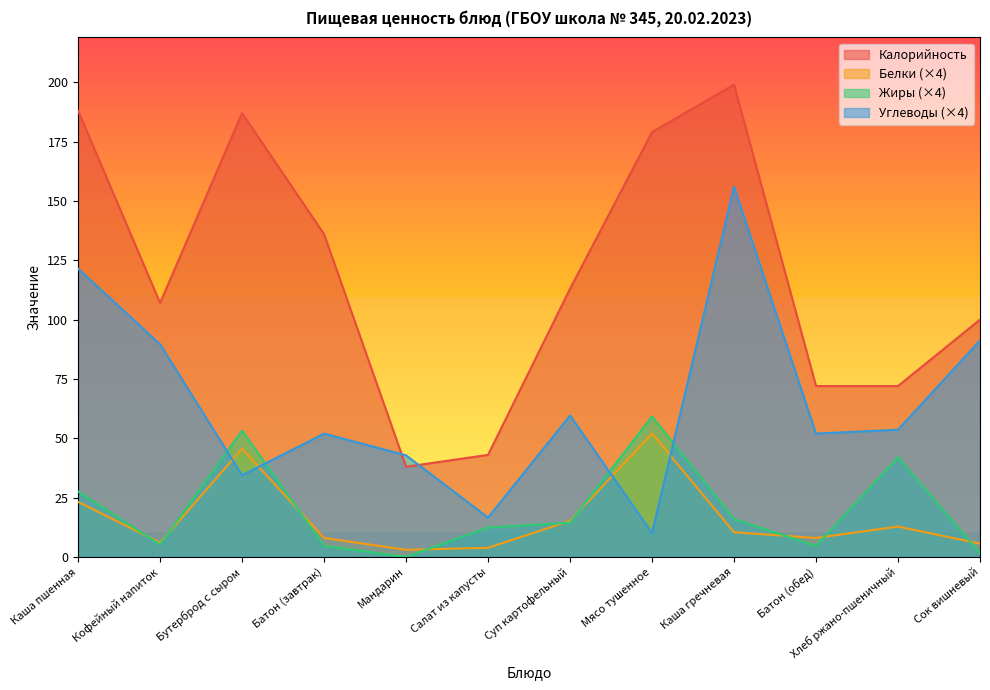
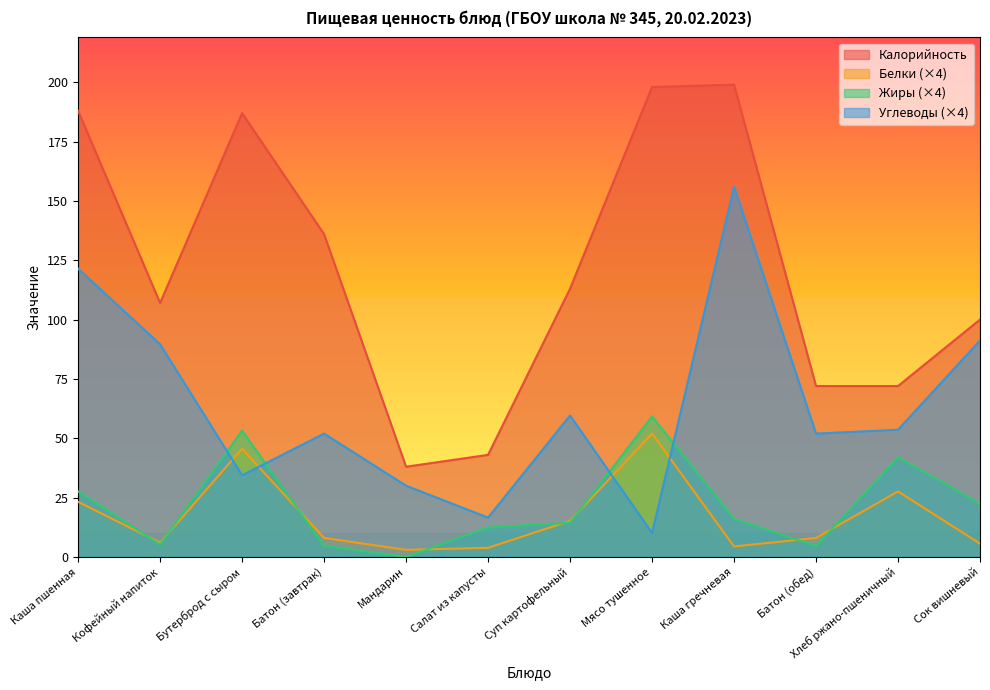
  {
    "Калорийность": {
      "Каша пшенная": 188,
      "Кофейный напиток": 107,
      "Бутерброд с сыром": 187,
      "Батон (завтрак)": 136,
      "Мандарин": 38,
      "Салат из капусты": 43,
      "Суп картофельный": 113,
-     "Мясо тушенное": 179,
+     "Мясо тушенное": 198,
      "Каша гречневая": 199,
      "Батон (обед)": 72,
      "Хлеб ржано-пшеничный": 72,
      "Сок вишневый": 100
    },
    "Белки (×4)": {
      "Каша пшенная": 23,
      "Бутерброд с сыром": 46,
      "Батон (завтрак)": 8,
      "Мандарин": 3,
      "Салат из капусты": 4,
      "Мясо тушенное": 52,
-     "Каша гречневая": 10,
+     "Каша гречневая": 4,
      "Батон (обед)": 8,
-     "Хлеб ржано-пшеничный": 13,
+     "Хлеб ржано-пшеничный": 28,
      "Сок вишневый": 6
    },
    "Жиры (×4)": {
      "Каша пшенная": 28,
      "Бутерброд с сыром": 53,
      "Батон (завтрак)": 5,
      "Мандарин": 0,
      "Салат из капусты": 12,
      "Мясо тушенное": 59,
      "Каша гречневая": 16,
      "Батон (обед)": 5,
      "Хлеб ржано-пшеничный": 42,
-     "Сок вишневый": 2
+     "Сок вишневый": 22
    },
    "Углеводы (×4)": {
      "Каша пшенная": 121,
      "Кофейный напиток": 90,
      "Бутерброд с сыром": 34,
      "Батон (завтрак)": 52,
-     "Мандарин": 43,
+     "Мандарин": 30,
      "Салат из капусты": 17,
      "Суп картофельный": 60,
      "Мясо тушенное": 10,
      "Каша гречневая": 156,
      "Батон (обед)": 52,
      "Хлеб ржано-пшеничный": 54,
      "Сок вишневый": 91
    }
  }
